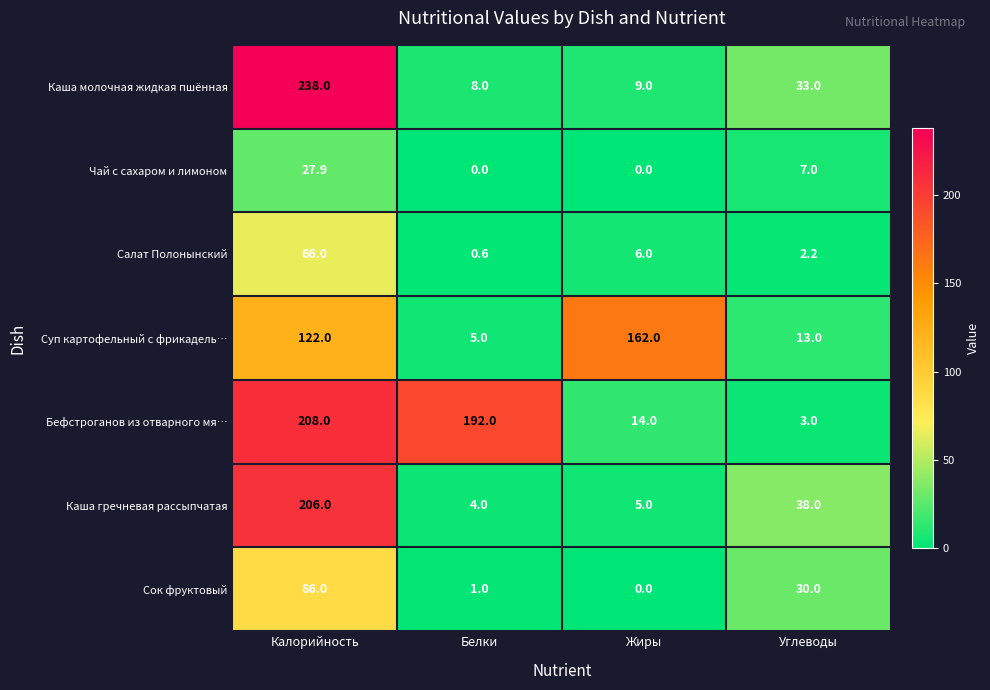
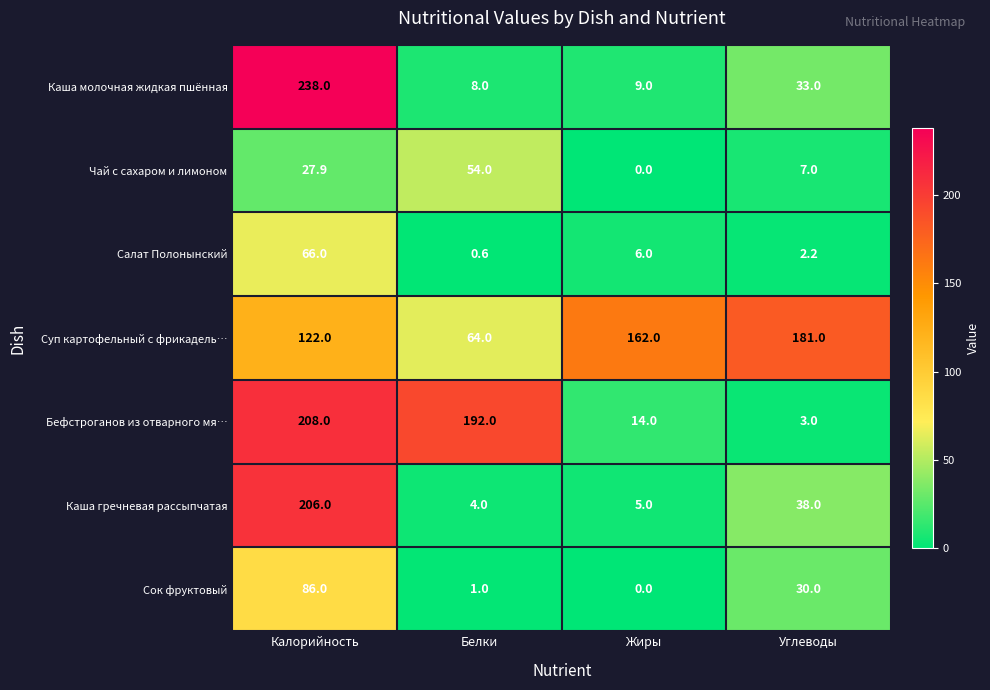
  {
    "Каша молочная жидкая пшённая": {
      "Калорийность": 238.0,
      "Белки": 8.0,
      "Жиры": 9.0,
      "Углеводы": 33.0
    },
    "Чай с сахаром и лимоном": {
      "Калорийность": 27.9,
-     "Белки": 0.0,
+     "Белки": 54.0,
      "Жиры": 0.0,
      "Углеводы": 7.0
    },
    "Салат Полонынский": {
      "Калорийность": 66.0,
      "Белки": 0.6,
      "Жиры": 6.0,
      "Углеводы": 2.2
    },
    "Суп картофельный с фрикадель…": {
      "Калорийность": 122.0,
-     "Белки": 5.0,
+     "Белки": 64.0,
      "Жиры": 162.0,
-     "Углеводы": 13.0
+     "Углеводы": 181.0
    },
    "Бефстроганов из отварного мя…": {
      "Калорийность": 208.0,
      "Белки": 192.0,
      "Жиры": 14.0,
      "Углеводы": 3.0
    },
    "Каша гречневая рассыпчатая": {
      "Калорийность": 206.0,
      "Белки": 4.0,
      "Жиры": 5.0,
      "Углеводы": 38.0
    },
    "Сок фруктовый": {
      "Калорийность": 86.0,
      "Белки": 1.0,
      "Жиры": 0.0,
      "Углеводы": 30.0
    }
  }
